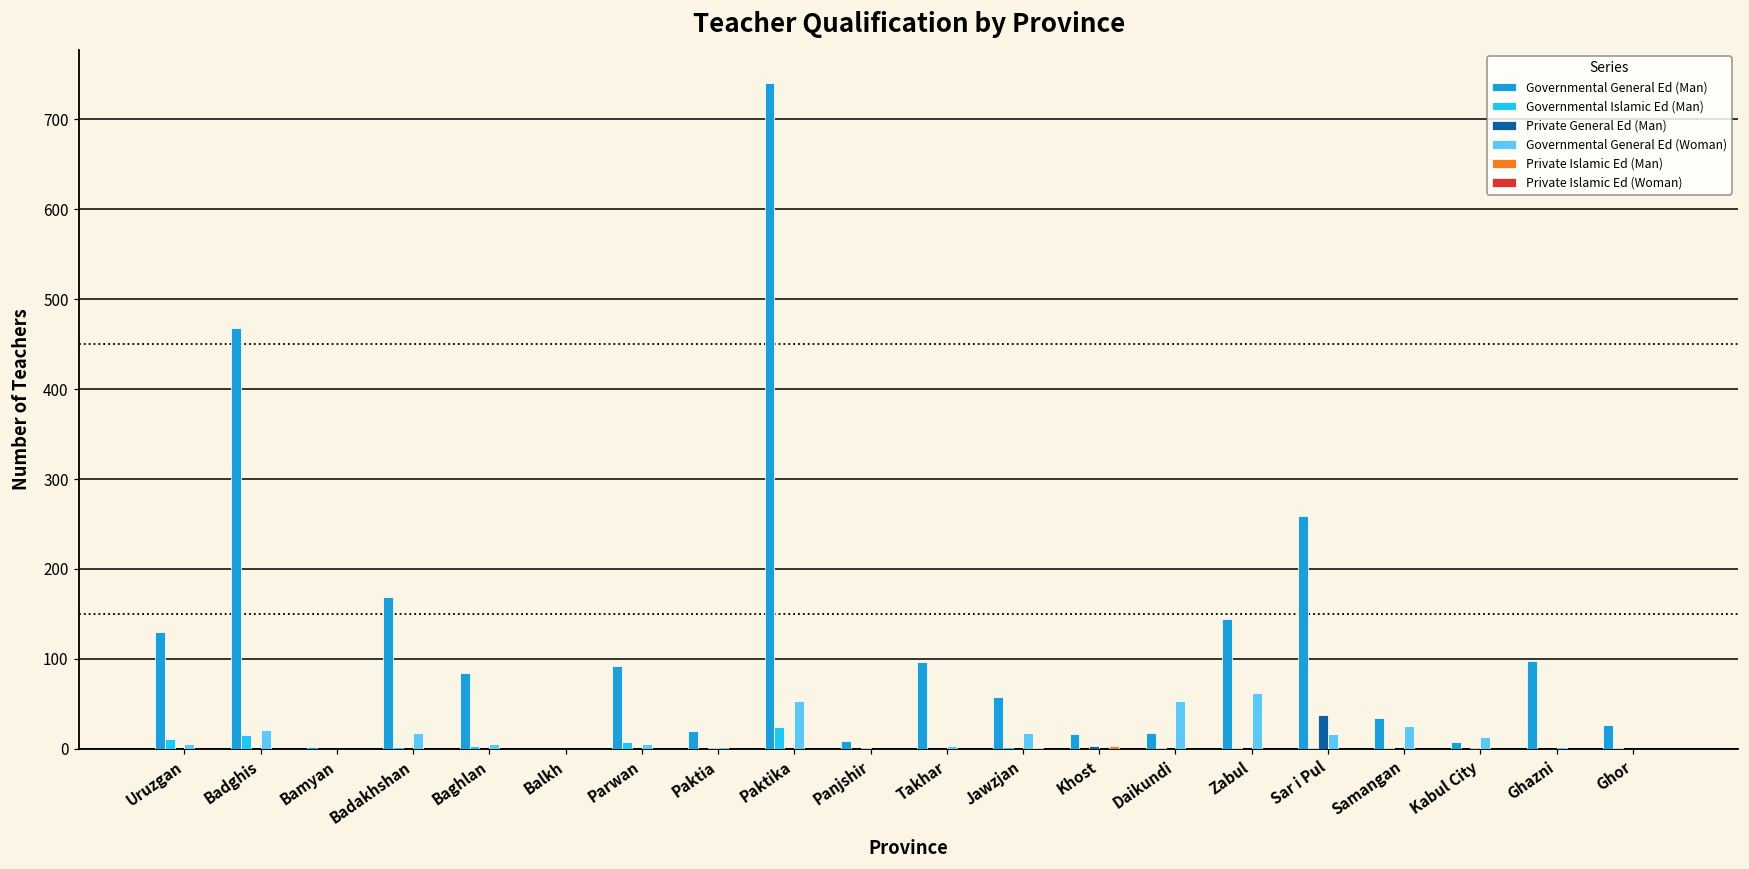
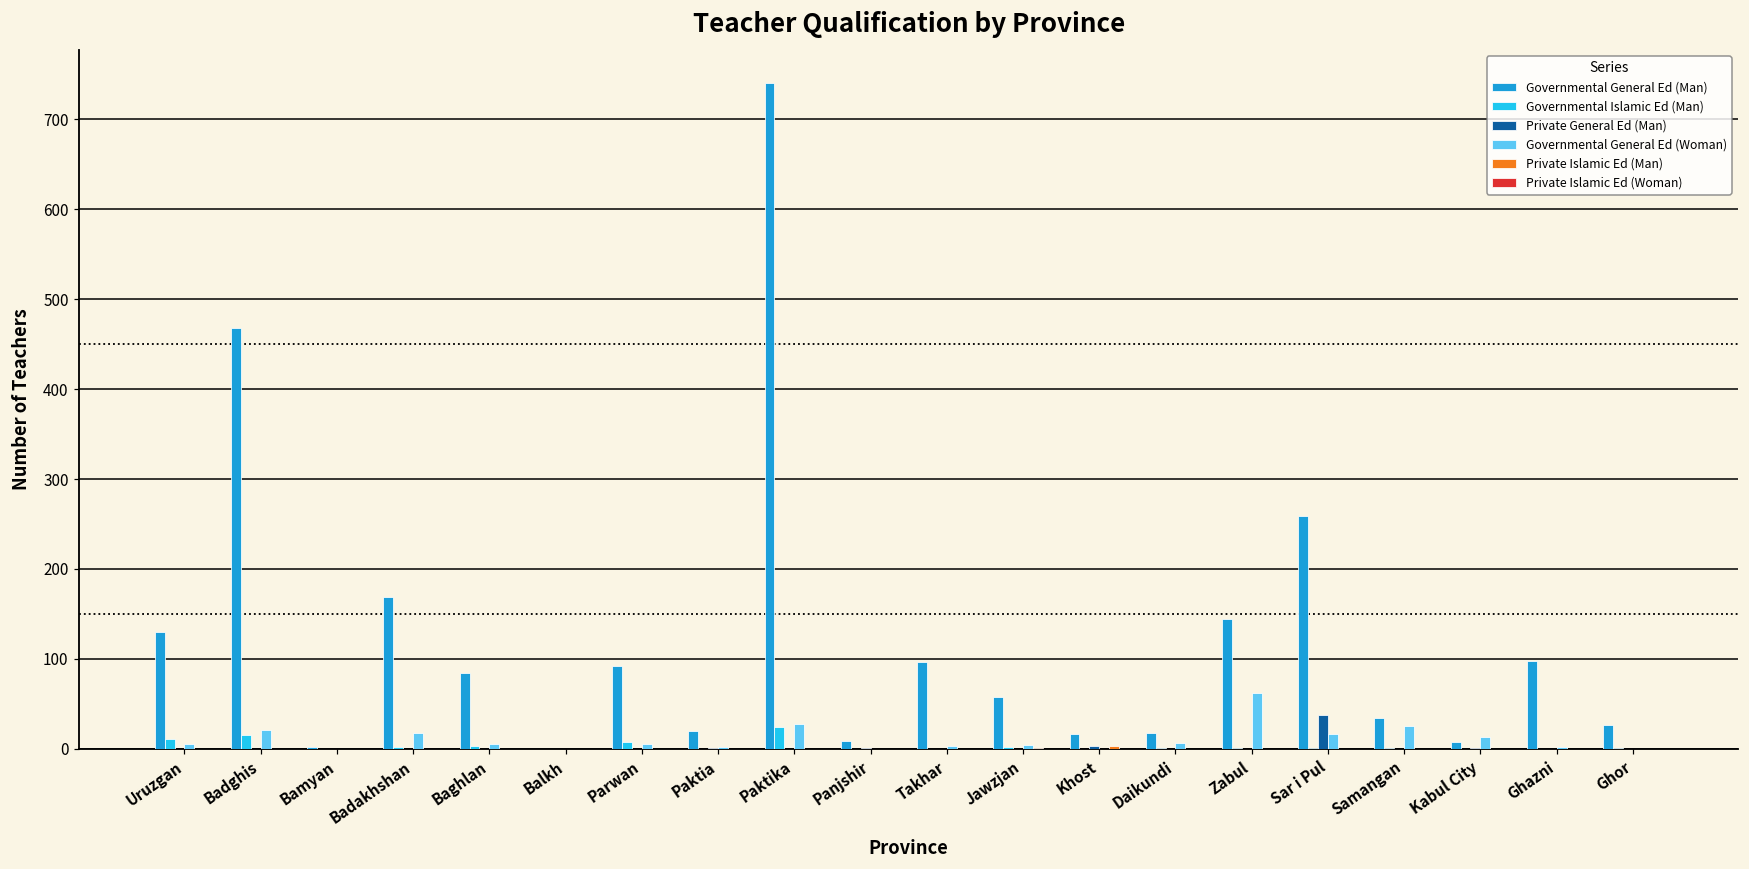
  {
    "Private General Ed (Man)": {
      "Uruzgan": 0,
      "Badghis": 0,
      "Bamyan": 0,
      "Badakhshan": 0,
      "Baghlan": 0,
      "Balkh": 0,
      "Parwan": 0,
      "Paktika": 0,
      "Takhar": 0,
      "Jawzjan": 0,
      "Daikundi": 0,
      "Zabul": 0,
      "Sar i Pul": 40,
      "Samangan": 0,
      "Ghazni": 0,
      "Ghor": 0
    },
    "Governmental General Ed (Woman)": {
      "Uruzgan": 10,
      "Badghis": 20,
      "Bamyan": 0,
      "Badakhshan": 20,
      "Baghlan": 10,
      "Balkh": 0,
      "Parwan": 10,
-     "Paktika": 50,
+     "Paktika": 30,
      "Panjshir": 0,
-     "Jawzjan": 20,
+     "Jawzjan": 0,
      "Khost": 0,
-     "Daikundi": 50,
+     "Daikundi": 10,
      "Zabul": 60,
      "Sar i Pul": 20,
      "Samangan": 30,
      "Kabul City": 10,
      "Ghor": 0
    },
    "Private Islamic Ed (Man)": {
      "Uruzgan": 0,
      "Badghis": 0,
      "Bamyan": 0,
      "Badakhshan": 0,
      "Baghlan": 0,
      "Balkh": 0,
      "Parwan": 0,
      "Paktia": 0,
      "Paktika": 0,
      "Panjshir": 0,
      "Takhar": 0,
      "Daikundi": 0,
      "Zabul": 0,
      "Sar i Pul": 0,
      "Samangan": 0,
      "Kabul City": 0,
      "Ghazni": 0,
      "Ghor": 0
    },
    "Private Islamic Ed (Woman)": {
      "Uruzgan": 0,
      "Badghis": 0,
      "Bamyan": 0,
      "Badakhshan": 0,
      "Baghlan": 0,
      "Balkh": 0,
      "Parwan": 0,
      "Paktia": 0,
      "Paktika": 0,
      "Panjshir": 0,
      "Takhar": 0,
      "Jawzjan": 0,
      "Khost": 0,
      "Daikundi": 0,
      "Zabul": 0,
      "Sar i Pul": 0,
      "Samangan": 0,
      "Kabul City": 0,
      "Ghazni": 0,
      "Ghor": 0
    }
  }
